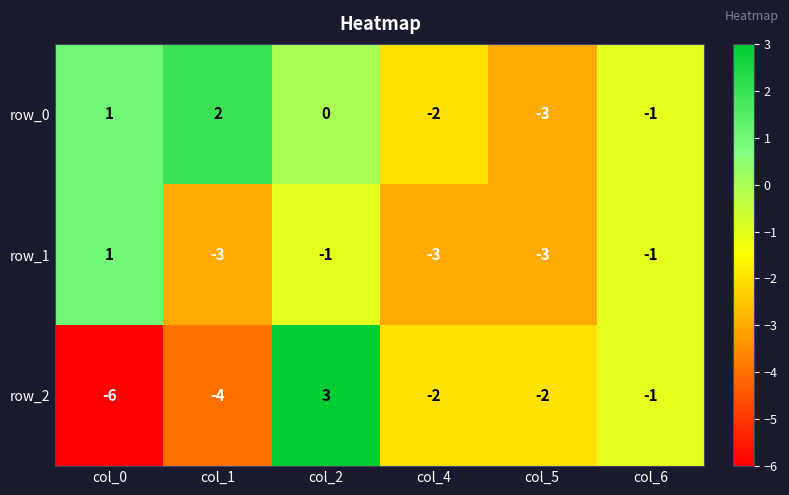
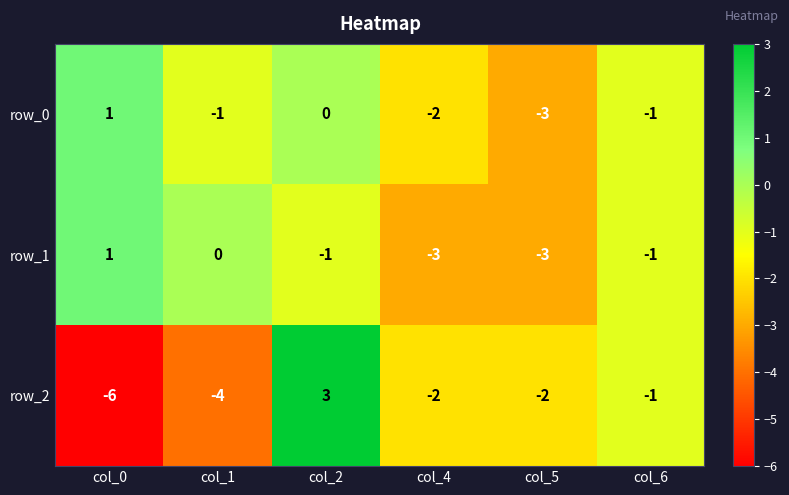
  {
    "row_0": {
      "col_0": 1,
-     "col_1": 2,
+     "col_1": -1,
      "col_2": 0,
      "col_4": -2,
      "col_5": -3,
      "col_6": -1
    },
    "row_1": {
      "col_0": 1,
-     "col_1": -3,
+     "col_1": 0,
      "col_2": -1,
      "col_4": -3,
      "col_5": -3,
      "col_6": -1
    },
    "row_2": {
      "col_0": -6,
      "col_1": -4,
      "col_2": 3,
      "col_4": -2,
      "col_5": -2,
      "col_6": -1
    }
  }
